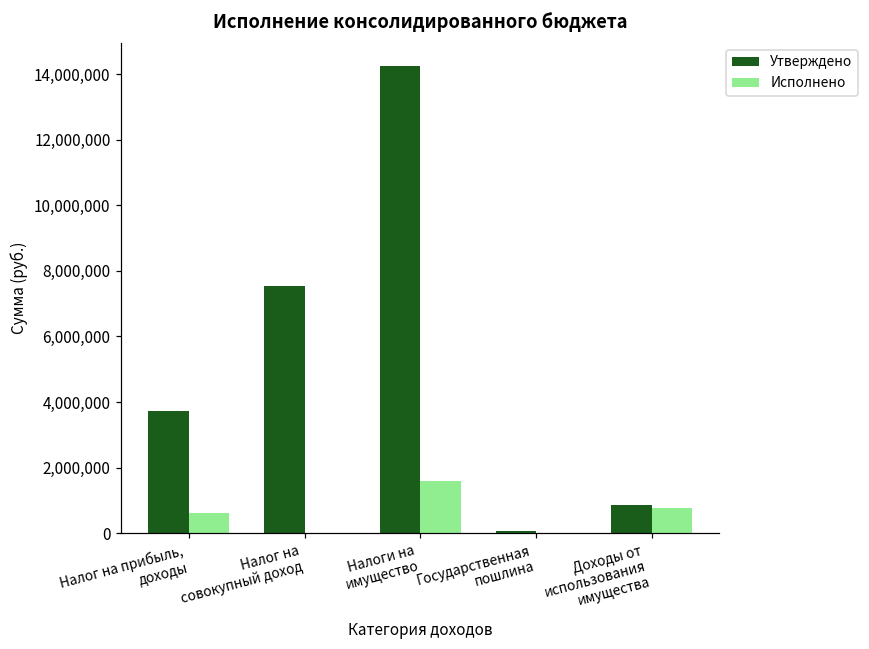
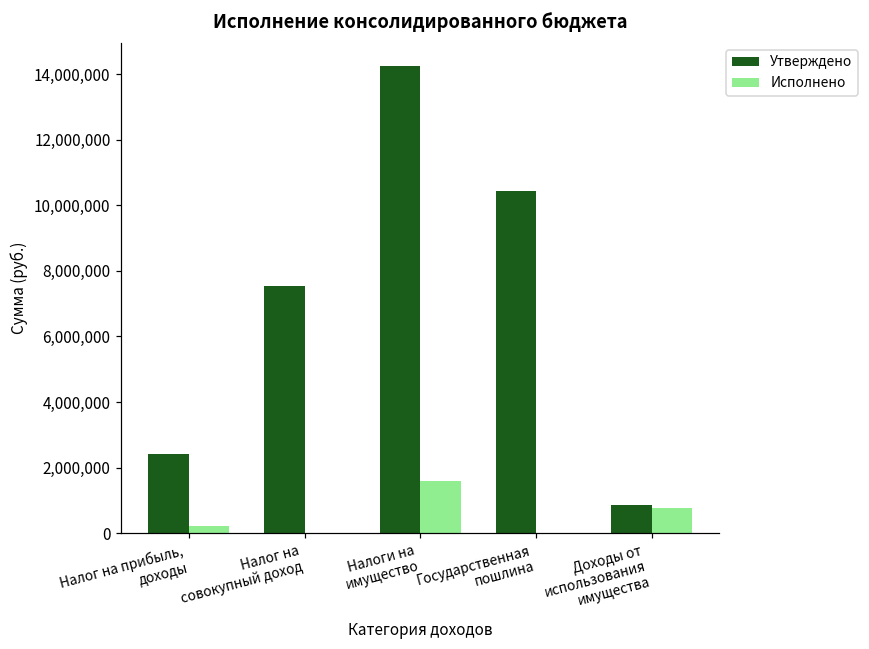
  {
    "Утверждено": {
-     "Налог на прибыль, доходы": "3,700,000",
+     "Налог на прибыль, доходы": "2,400,000",
      "Налог на совокупный доход": "7,600,000",
      "Налоги на имущество": "14,200,000",
-     "Государственная пошлина": "100,000",
+     "Государственная пошлина": "10,400,000",
      "Доходы от использования имущества": "900,000"
    },
    "Исполнено": {
-     "Налог на прибыль, доходы": "600,000",
+     "Налог на прибыль, доходы": "200,000",
      "Налог на совокупный доход": "0",
      "Налоги на имущество": "1,600,000",
      "Доходы от использования имущества": "800,000"
    }
  }
